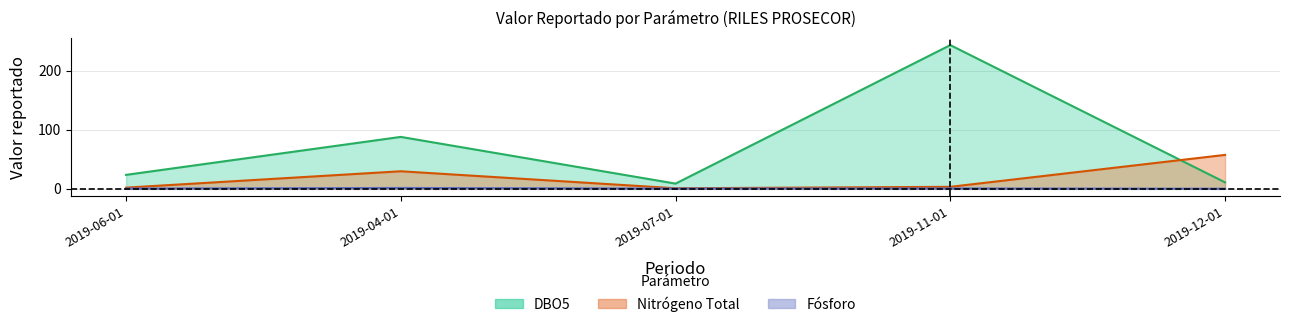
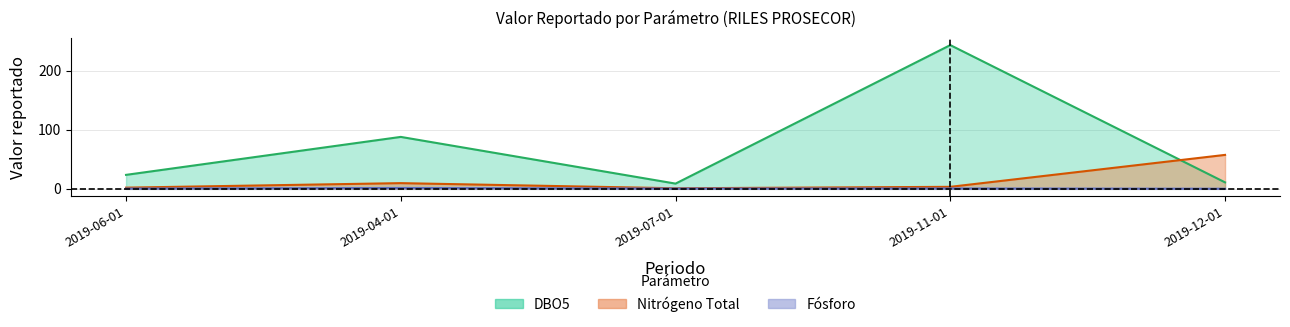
  {
    "Nitrógeno Total": {
-     "2019-04-01": 30,
+     "2019-04-01": 10,
      "2019-12-01": 60
    }
  }
